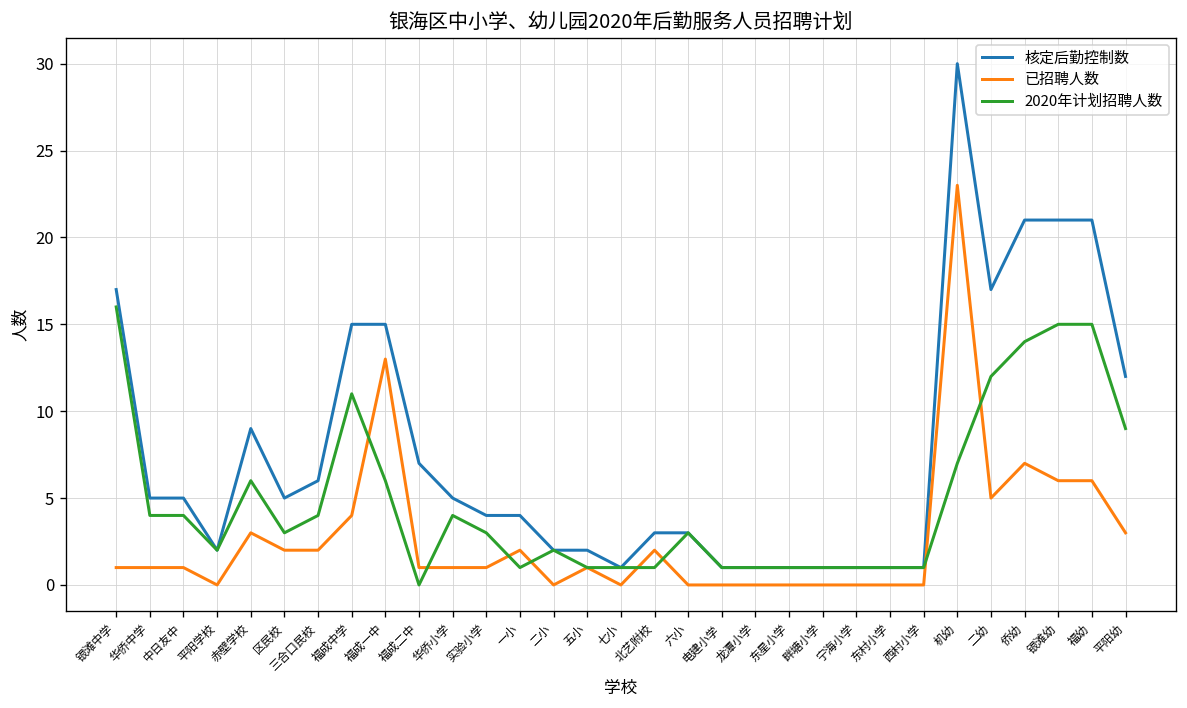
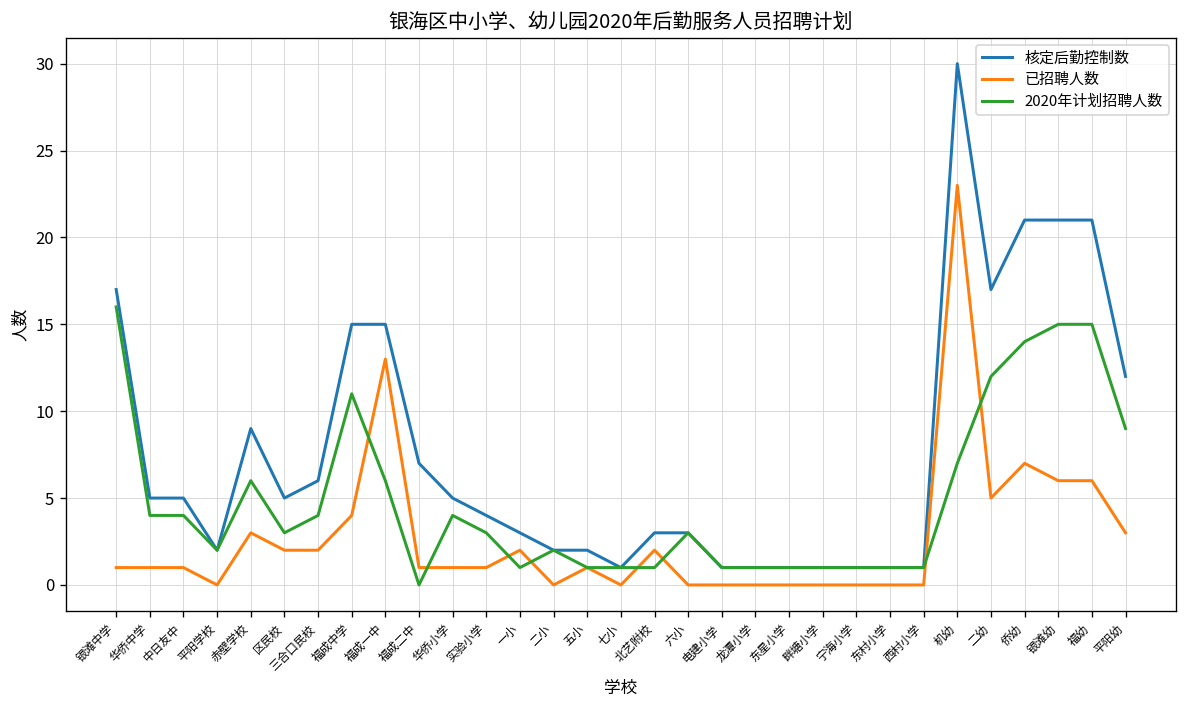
  {
    "核定后勤控制数": {
      "银滩中学": 17,
      "华侨中学": 5,
      "中日友中": 5,
      "赤壁学校": 9,
      "区民校": 5,
      "三合口民校": 6,
      "福成中学": 15,
      "福成一中": 15,
      "福成二中": 7,
      "华侨小学": 5,
      "实验小学": 4,
-     "一小": 4,
+     "一小": 3,
      "五小": 2,
      "北艺附校": 3,
      "机幼": 30,
      "二幼": 17,
      "侨幼": 21,
      "银滩幼": 21,
      "福幼": 21,
      "平阳幼": 12
    },
    "已招聘人数": {
      "银滩中学": 1,
      "华侨中学": 1,
      "中日友中": 1,
      "平阳学校": 0,
      "赤壁学校": 3,
      "区民校": 2,
      "三合口民校": 2,
      "福成中学": 4,
      "福成一中": 13,
      "福成二中": 1,
      "华侨小学": 1,
      "实验小学": 1,
      "一小": 2,
      "二小": 0,
      "七小": 0,
      "北艺附校": 2,
      "六小": 0,
      "电建小学": 0,
      "龙潭小学": 0,
      "东星小学": 0,
      "畔塘小学": 0,
      "宁海小学": 0,
      "东村小学": 0,
      "西村小学": 0,
      "机幼": 23,
      "二幼": 5,
      "侨幼": 7,
      "银滩幼": 6,
      "福幼": 6,
      "平阳幼": 3
    },
    "2020年计划招聘人数": {
      "银滩中学": 16,
      "华侨中学": 4,
      "中日友中": 4,
      "赤壁学校": 6,
      "区民校": 3,
      "三合口民校": 4,
      "福成中学": 11,
      "福成一中": 6,
      "福成二中": 0,
      "华侨小学": 4,
      "实验小学": 3,
      "一小": 1,
      "北艺附校": 1,
      "机幼": 7,
      "二幼": 12,
      "侨幼": 14,
      "银滩幼": 15,
      "福幼": 15,
      "平阳幼": 9
    }
  }
